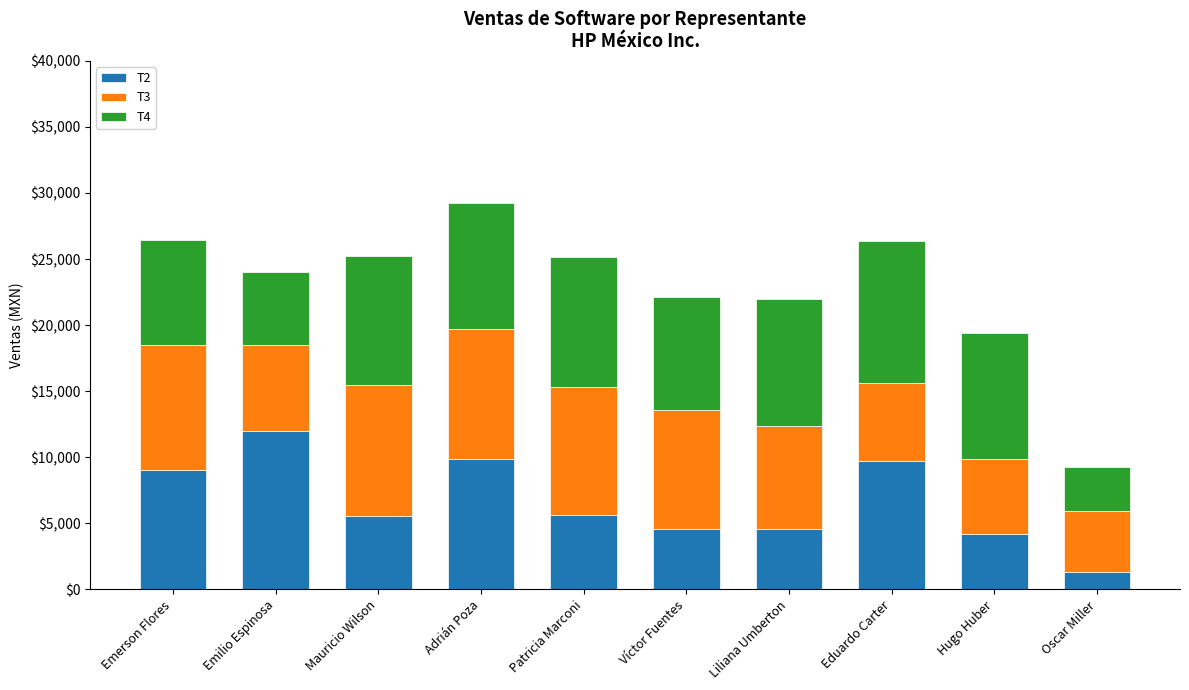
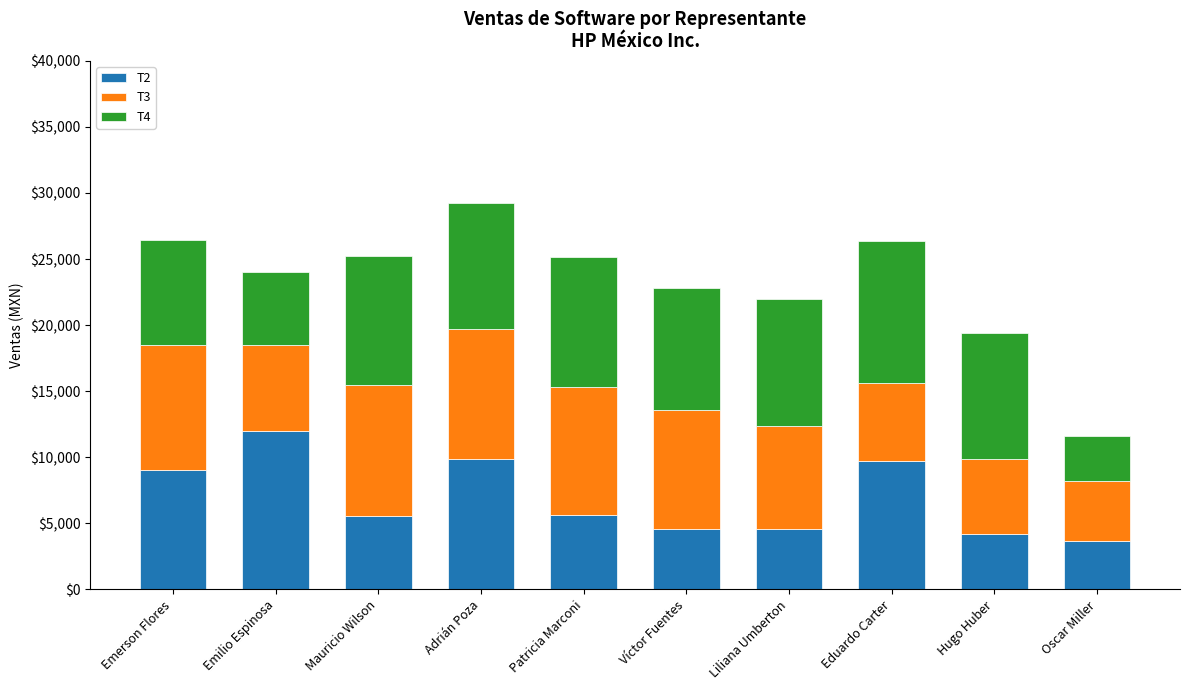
  {
    "T2": {
      "Emerson Flores": "$9,000",
      "Emilio Espinosa": "$12,000",
      "Mauricio Wilson": "$5,600",
      "Adrián Poza": "$9,900",
      "Patricia Marconi": "$5,700",
      "Víctor Fuentes": "$4,600",
      "Liliana Umberton": "$4,600",
      "Eduardo Carter": "$9,700",
      "Hugo Huber": "$4,200",
-     "Oscar Miller": "$1,300"
+     "Oscar Miller": "$3,700"
    },
    "T3": {
      "Emerson Flores": "$9,500",
      "Emilio Espinosa": "$6,500",
      "Mauricio Wilson": "$9,900",
      "Adrián Poza": "$9,800",
      "Patricia Marconi": "$9,700",
      "Víctor Fuentes": "$9,000",
      "Liliana Umberton": "$7,800",
      "Eduardo Carter": "$6,000",
      "Hugo Huber": "$5,700",
      "Oscar Miller": "$4,600"
    },
    "T4": {
      "Emerson Flores": "$7,900",
      "Emilio Espinosa": "$5,500",
      "Mauricio Wilson": "$9,800",
      "Adrián Poza": "$9,600",
      "Patricia Marconi": "$9,900",
-     "Víctor Fuentes": "$8,500",
+     "Víctor Fuentes": "$9,200",
      "Liliana Umberton": "$9,600",
      "Eduardo Carter": "$10,700",
      "Hugo Huber": "$9,500",
      "Oscar Miller": "$3,400"
    }
  }
